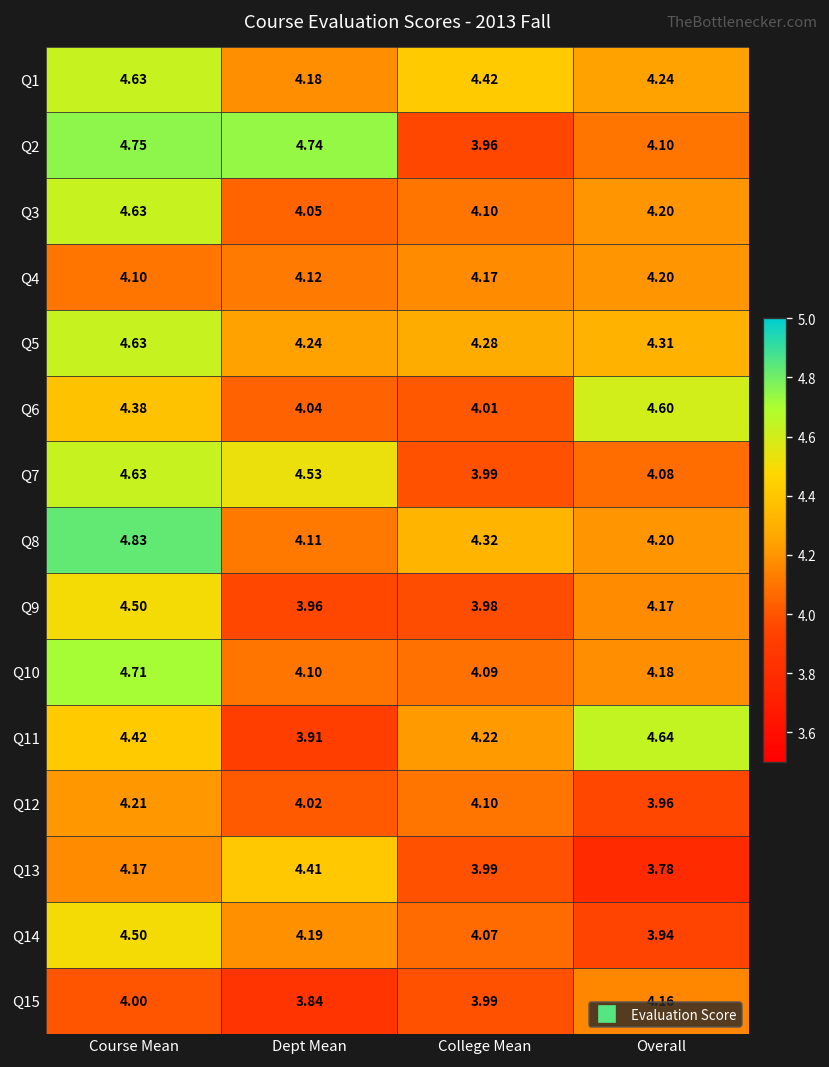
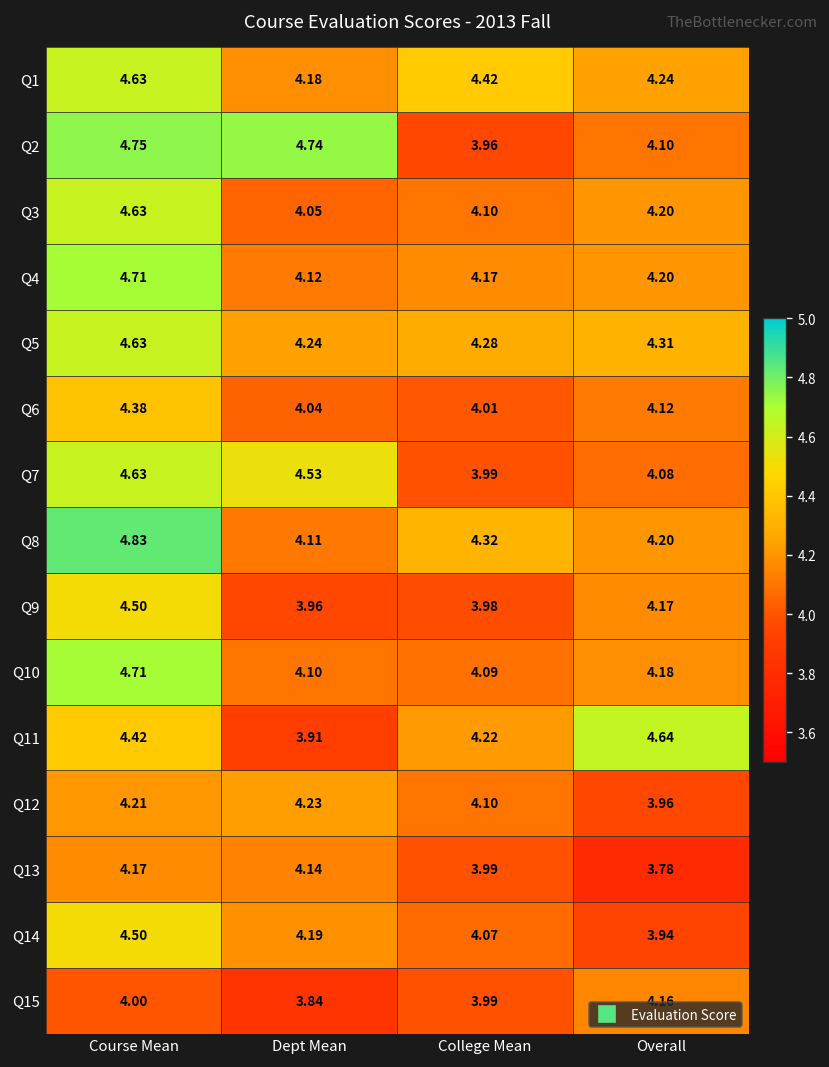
  {
    "Q1": {
      "Course Mean": 4.63,
      "Dept Mean": 4.18,
      "College Mean": 4.42,
      "Overall": 4.24
    },
    "Q2": {
      "Course Mean": 4.75,
      "Dept Mean": 4.74,
      "College Mean": 3.96,
      "Overall": 4.10
    },
    "Q3": {
      "Course Mean": 4.63,
      "Dept Mean": 4.05,
      "College Mean": 4.10,
      "Overall": 4.20
    },
    "Q4": {
-     "Course Mean": 4.10,
+     "Course Mean": 4.71,
      "Dept Mean": 4.12,
      "College Mean": 4.17,
      "Overall": 4.20
    },
    "Q5": {
      "Course Mean": 4.63,
      "Dept Mean": 4.24,
      "College Mean": 4.28,
      "Overall": 4.31
    },
    "Q6": {
      "Course Mean": 4.38,
      "Dept Mean": 4.04,
      "College Mean": 4.01,
-     "Overall": 4.60
+     "Overall": 4.12
    },
    "Q7": {
      "Course Mean": 4.63,
      "Dept Mean": 4.53,
      "College Mean": 3.99,
      "Overall": 4.08
    },
    "Q8": {
      "Course Mean": 4.83,
      "Dept Mean": 4.11,
      "College Mean": 4.32,
      "Overall": 4.20
    },
    "Q9": {
      "Course Mean": 4.50,
      "Dept Mean": 3.96,
      "College Mean": 3.98,
      "Overall": 4.17
    },
    "Q10": {
      "Course Mean": 4.71,
      "Dept Mean": 4.10,
      "College Mean": 4.09,
      "Overall": 4.18
    },
    "Q11": {
      "Course Mean": 4.42,
      "Dept Mean": 3.91,
      "College Mean": 4.22,
      "Overall": 4.64
    },
    "Q12": {
      "Course Mean": 4.21,
-     "Dept Mean": 4.02,
+     "Dept Mean": 4.23,
      "College Mean": 4.10,
      "Overall": 3.96
    },
    "Q13": {
      "Course Mean": 4.17,
-     "Dept Mean": 4.41,
+     "Dept Mean": 4.14,
      "College Mean": 3.99,
      "Overall": 3.78
    },
    "Q14": {
      "Course Mean": 4.50,
      "Dept Mean": 4.19,
      "College Mean": 4.07,
      "Overall": 3.94
    },
    "Q15": {
      "Course Mean": 4.00,
      "Dept Mean": 3.84,
      "College Mean": 3.99
    }
  }
